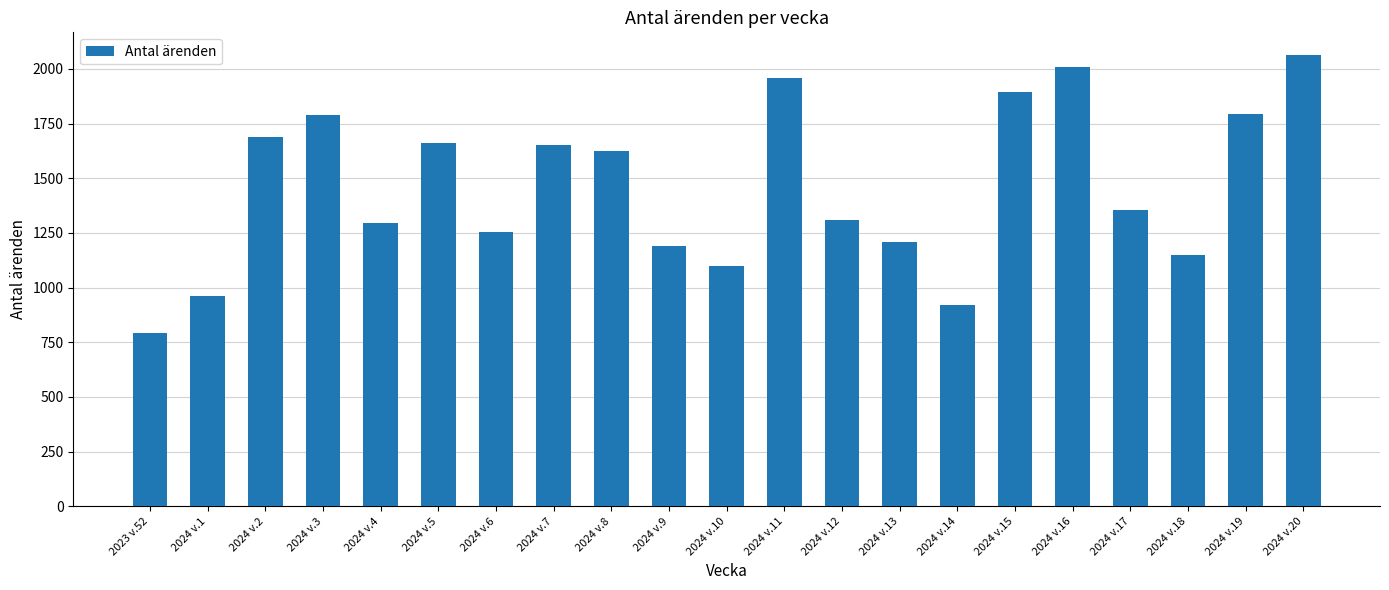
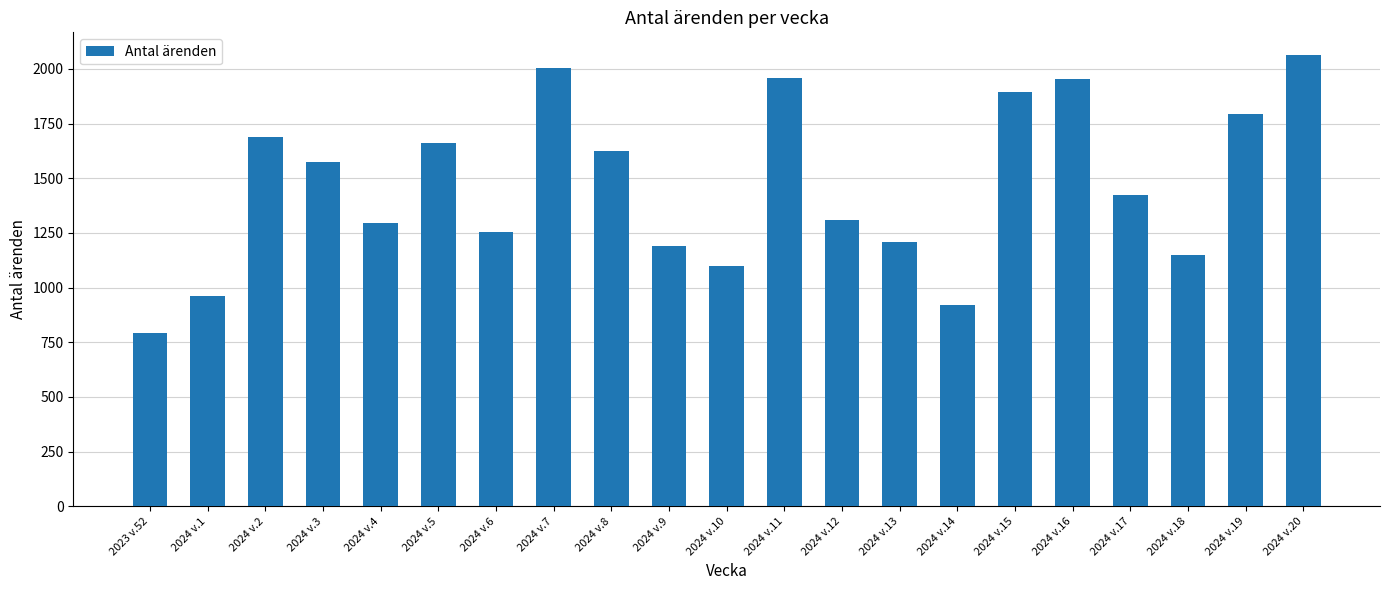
  {
    "2023 v.52": 790,
    "2024 v.1": 960,
    "2024 v.2": 1690,
-   "2024 v.3": 1790,
+   "2024 v.3": 1570,
    "2024 v.4": 1300,
    "2024 v.5": 1660,
    "2024 v.6": 1250,
-   "2024 v.7": 1650,
+   "2024 v.7": 2000,
    "2024 v.8": 1630,
    "2024 v.9": 1190,
    "2024 v.10": 1100,
    "2024 v.11": 1960,
    "2024 v.12": 1310,
    "2024 v.13": 1210,
    "2024 v.14": 920,
    "2024 v.15": 1900,
-   "2024 v.16": 2010,
-   "2024 v.17": 1350,
+   "2024 v.16": 1950,
+   "2024 v.17": 1420,
    "2024 v.18": 1150,
    "2024 v.19": 1790,
    "2024 v.20": 2060
  }
